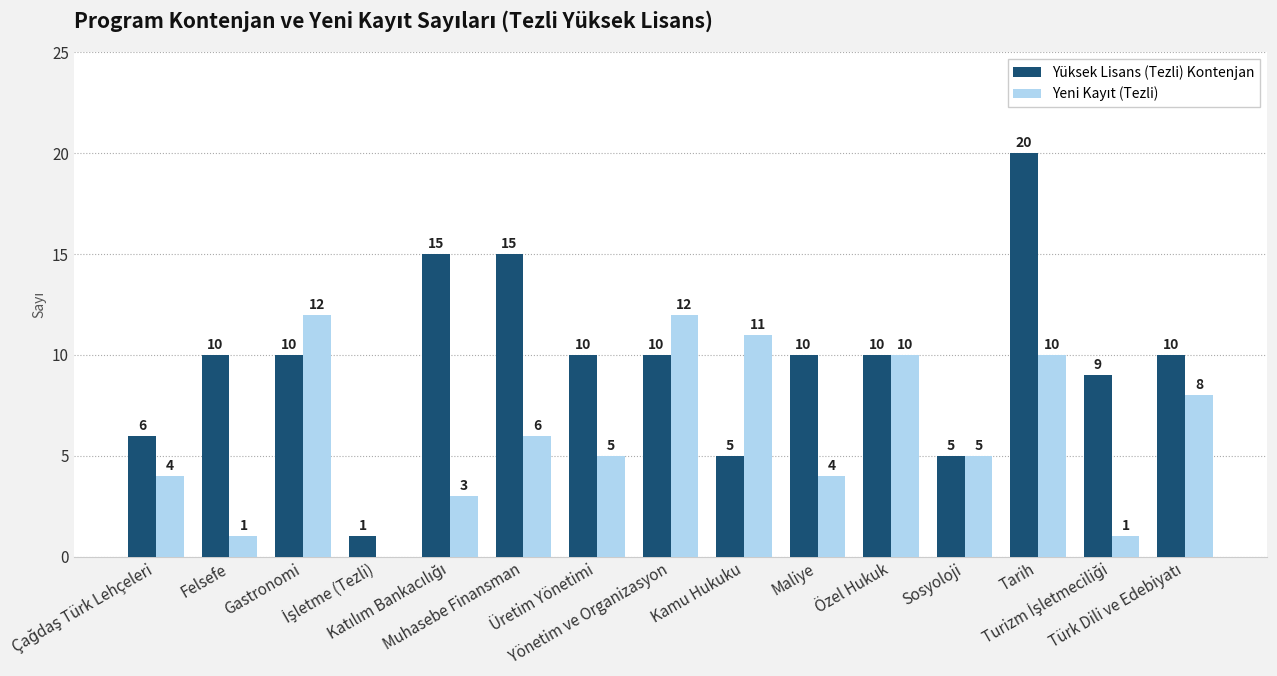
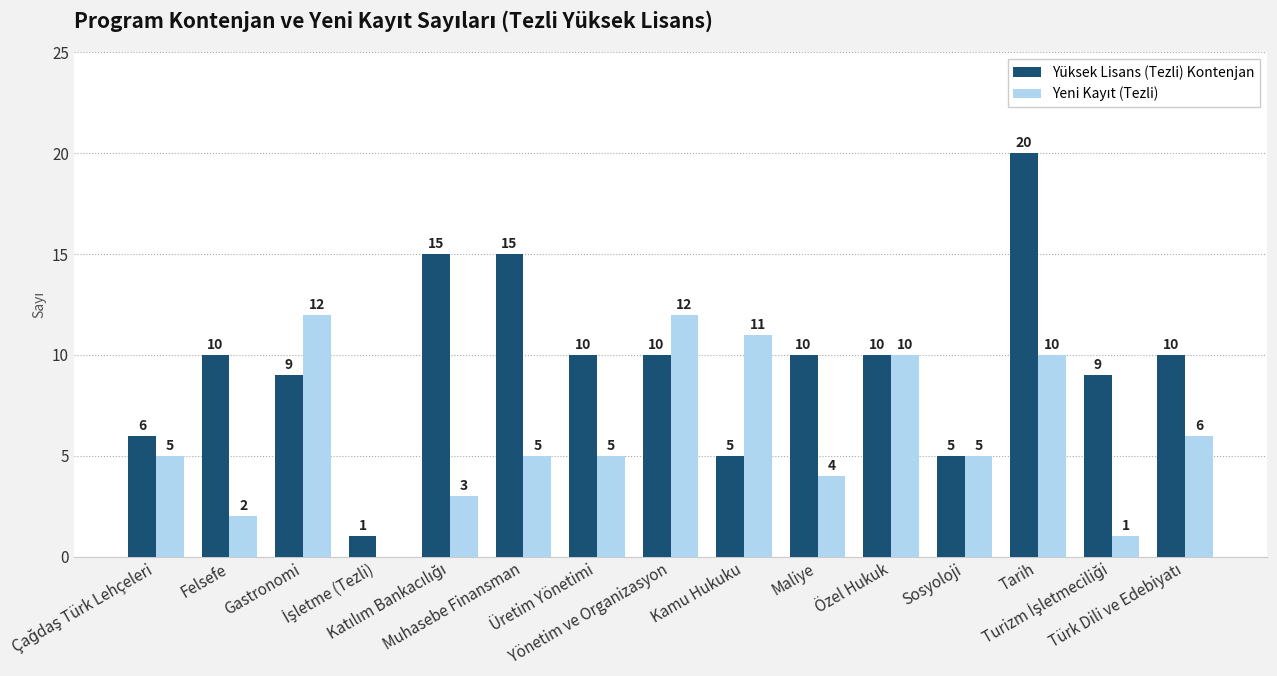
  {
    "Yüksek Lisans (Tezli) Kontenjan": {
      "Çağdaş Türk Lehçeleri": 6,
      "Felsefe": 10,
-     "Gastronomi": 10,
+     "Gastronomi": 9,
      "İşletme (Tezli)": 1,
      "Katılım Bankacılığı": 15,
      "Muhasebe Finansman": 15,
      "Üretim Yönetimi": 10,
      "Yönetim ve Organizasyon": 10,
      "Kamu Hukuku": 5,
      "Maliye": 10,
      "Özel Hukuk": 10,
      "Sosyoloji": 5,
      "Tarih": 20,
      "Turizm İşletmeciliği": 9,
      "Türk Dili ve Edebiyatı": 10
    },
    "Yeni Kayıt (Tezli)": {
-     "Çağdaş Türk Lehçeleri": 4,
-     "Felsefe": 1,
+     "Çağdaş Türk Lehçeleri": 5,
+     "Felsefe": 2,
      "Gastronomi": 12,
      "Katılım Bankacılığı": 3,
-     "Muhasebe Finansman": 6,
+     "Muhasebe Finansman": 5,
      "Üretim Yönetimi": 5,
      "Yönetim ve Organizasyon": 12,
      "Kamu Hukuku": 11,
      "Maliye": 4,
      "Özel Hukuk": 10,
      "Sosyoloji": 5,
      "Tarih": 10,
      "Turizm İşletmeciliği": 1,
-     "Türk Dili ve Edebiyatı": 8
+     "Türk Dili ve Edebiyatı": 6
    }
  }
